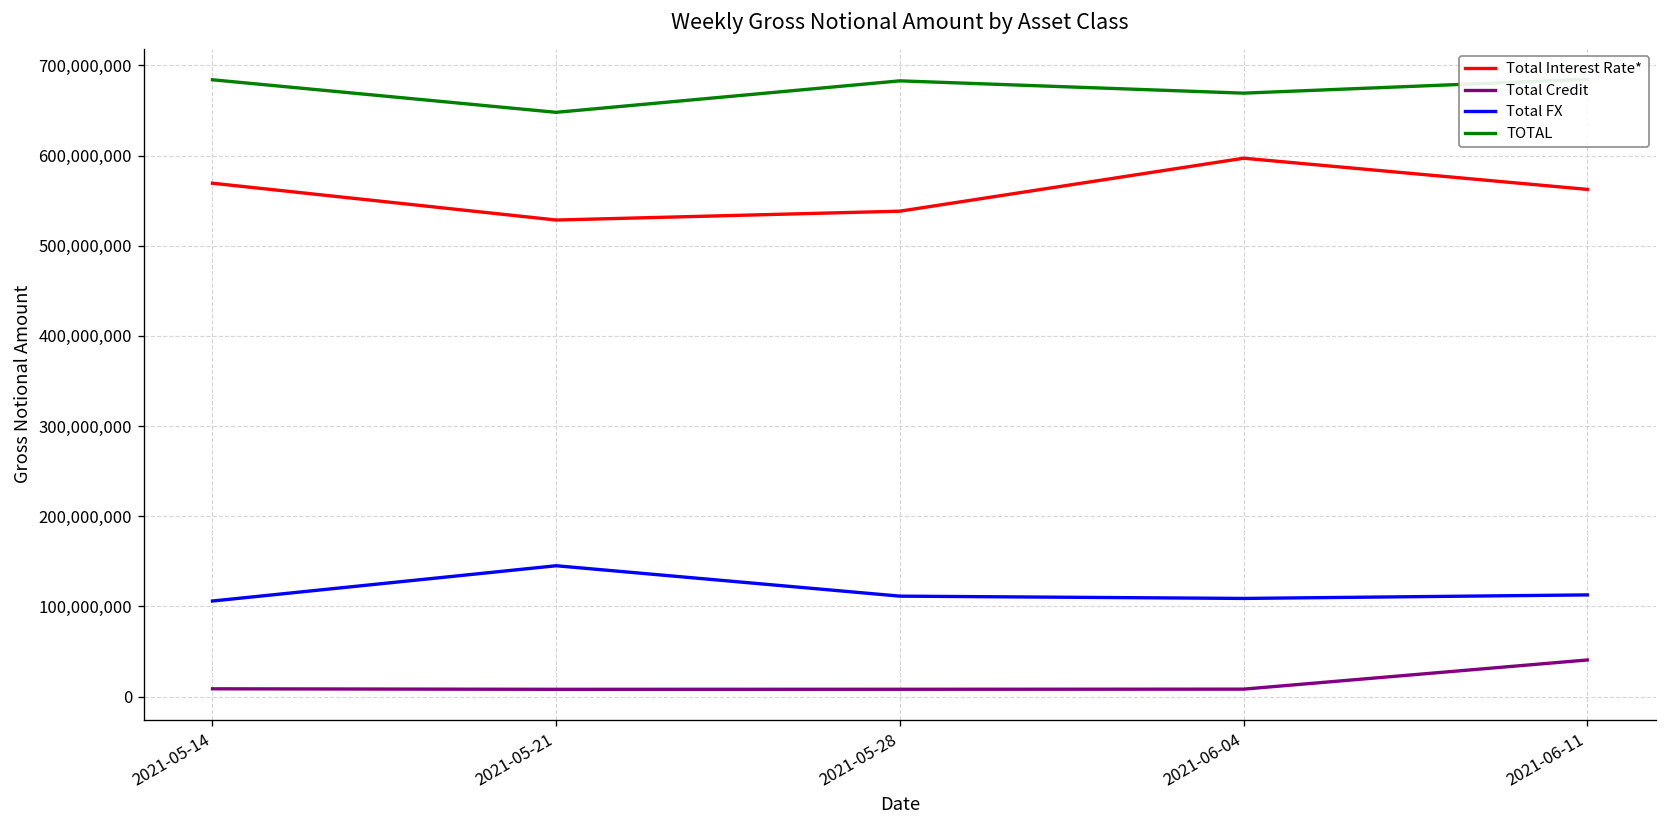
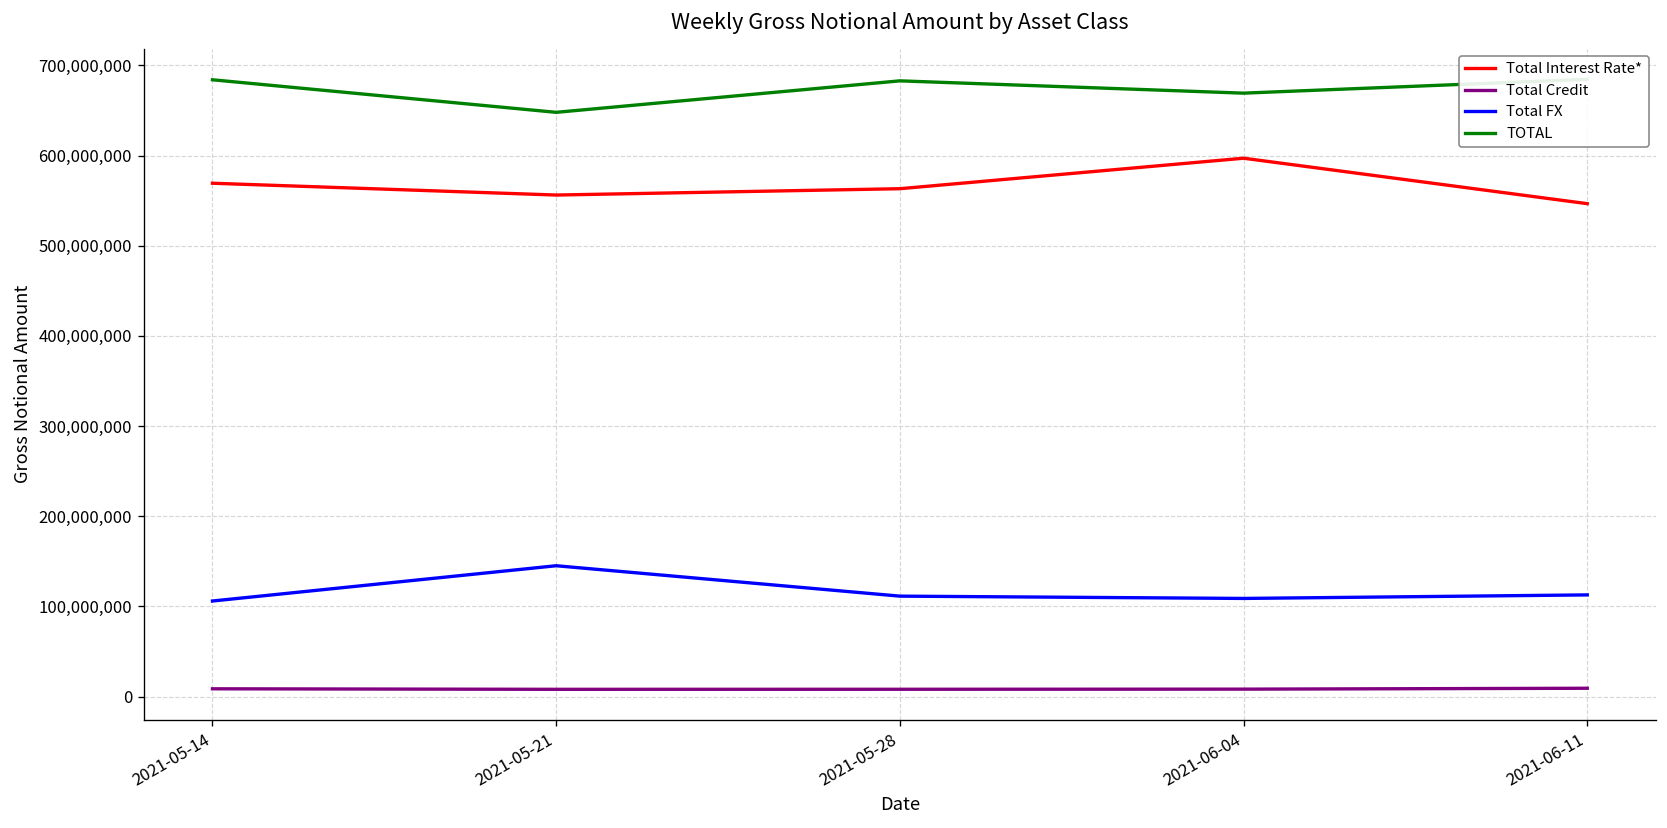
  {
    "Total Interest Rate*": {
      "2021-05-14": "570,000,000",
-     "2021-05-21": "530,000,000",
-     "2021-05-28": "540,000,000",
+     "2021-05-21": "560,000,000",
+     "2021-05-28": "560,000,000",
      "2021-06-04": "600,000,000",
-     "2021-06-11": "560,000,000"
+     "2021-06-11": "550,000,000"
    },
    "Total Credit": {
      "2021-05-14": "10,000,000",
      "2021-05-21": "10,000,000",
      "2021-05-28": "10,000,000",
      "2021-06-04": "10,000,000",
-     "2021-06-11": "40,000,000"
+     "2021-06-11": "10,000,000"
    },
    "Total FX": {
      "2021-05-14": "110,000,000",
      "2021-05-21": "150,000,000",
      "2021-05-28": "110,000,000",
      "2021-06-04": "110,000,000",
      "2021-06-11": "110,000,000"
    },
    "TOTAL": {
      "2021-05-14": "680,000,000",
      "2021-05-21": "650,000,000",
      "2021-05-28": "680,000,000",
      "2021-06-04": "670,000,000"
    }
  }
